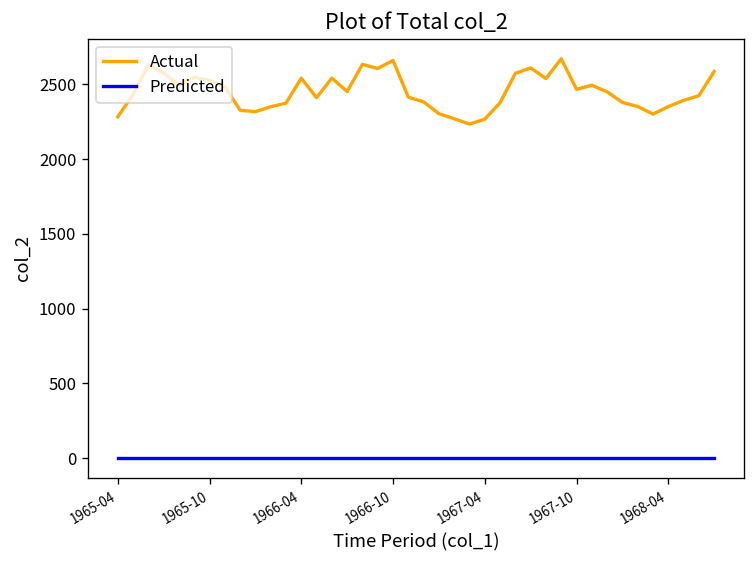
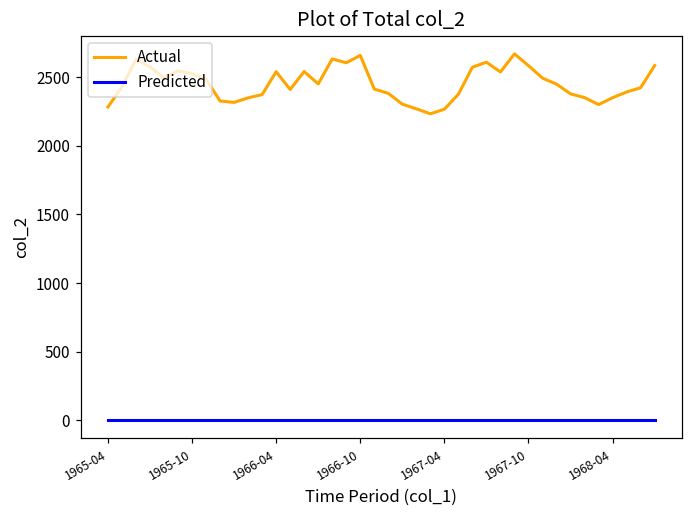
  {
    "Actual": {
      "1965-04": 2280,
      "1966-04": 2540,
      "1966-10": 2660,
      "1967-04": 2270,
-     "1967-10": 2470,
+     "1967-10": 2590,
      "1968-04": 2350
    },
    "Predicted": {
      "1965-04": 0,
      "1965-10": 0,
      "1966-04": 0,
      "1966-10": 0,
      "1967-04": 0,
      "1967-10": 0,
      "1968-04": 0
    }
  }
